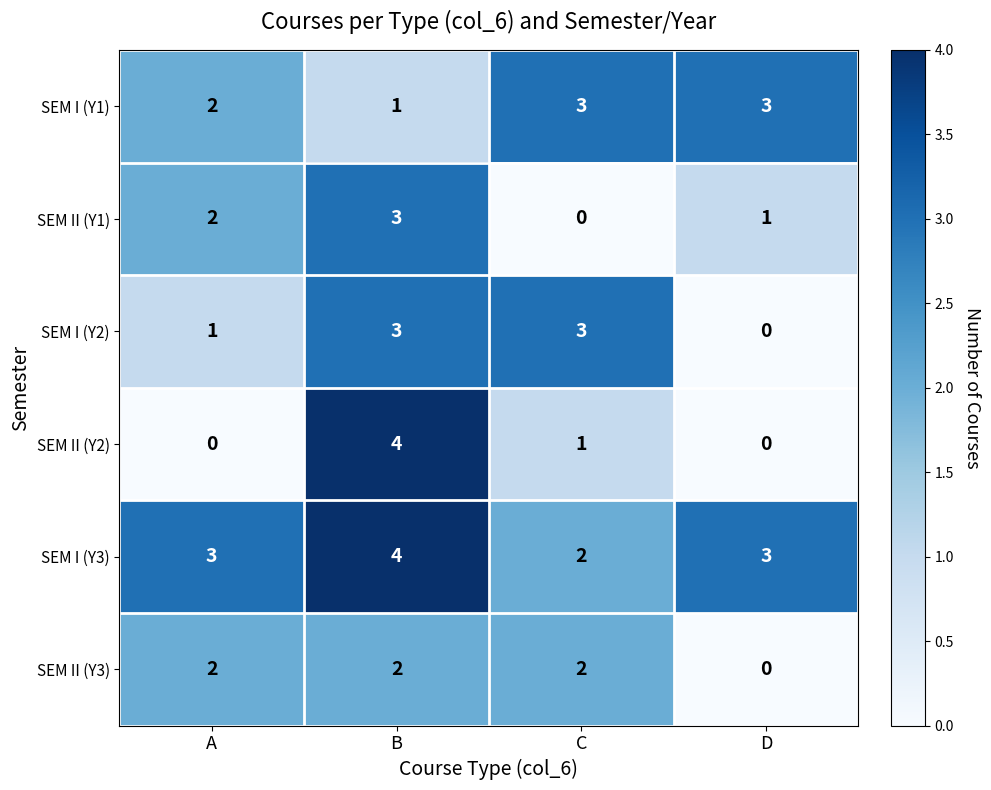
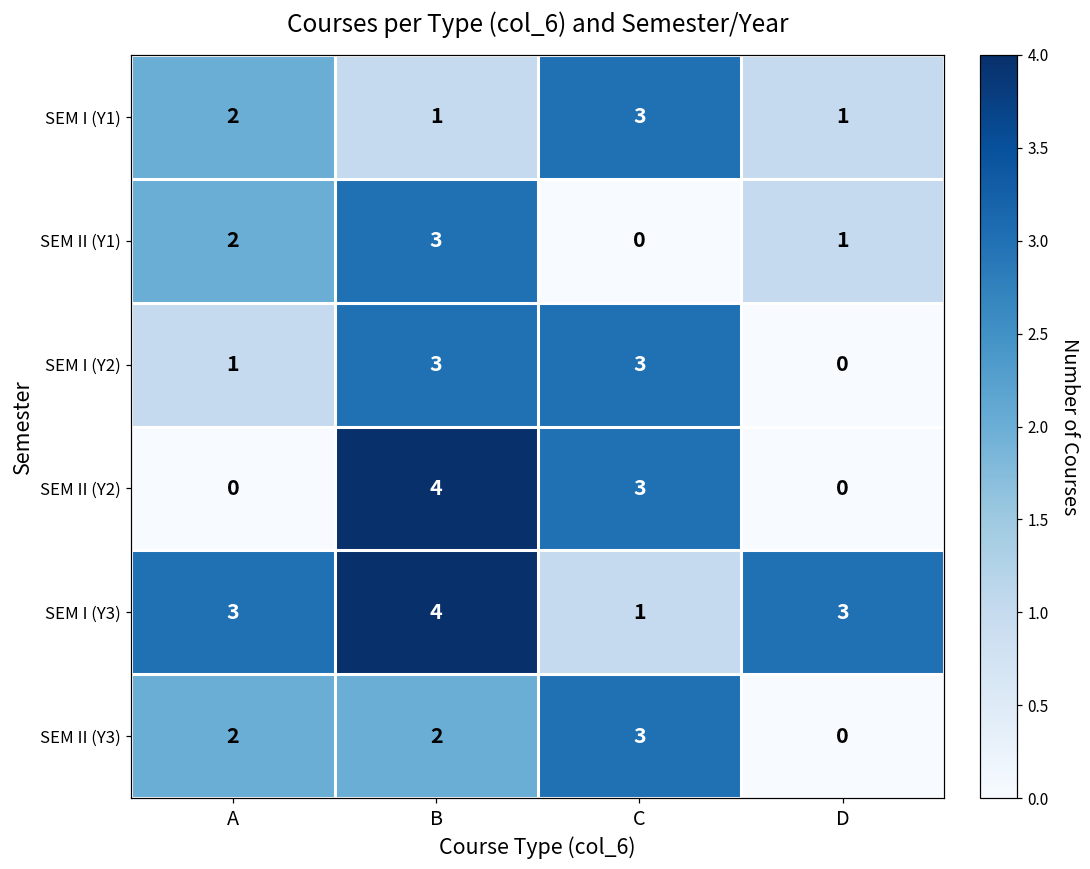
  {
    "SEM I (Y1)": {
      "A": 2,
      "B": 1,
      "C": 3,
-     "D": 3
+     "D": 1
    },
    "SEM II (Y1)": {
      "A": 2,
      "B": 3,
      "C": 0,
      "D": 1
    },
    "SEM I (Y2)": {
      "A": 1,
      "B": 3,
      "C": 3,
      "D": 0
    },
    "SEM II (Y2)": {
      "A": 0,
      "B": 4,
-     "C": 1,
+     "C": 3,
      "D": 0
    },
    "SEM I (Y3)": {
      "A": 3,
      "B": 4,
-     "C": 2,
+     "C": 1,
      "D": 3
    },
    "SEM II (Y3)": {
      "A": 2,
      "B": 2,
-     "C": 2,
+     "C": 3,
      "D": 0
    }
  }
